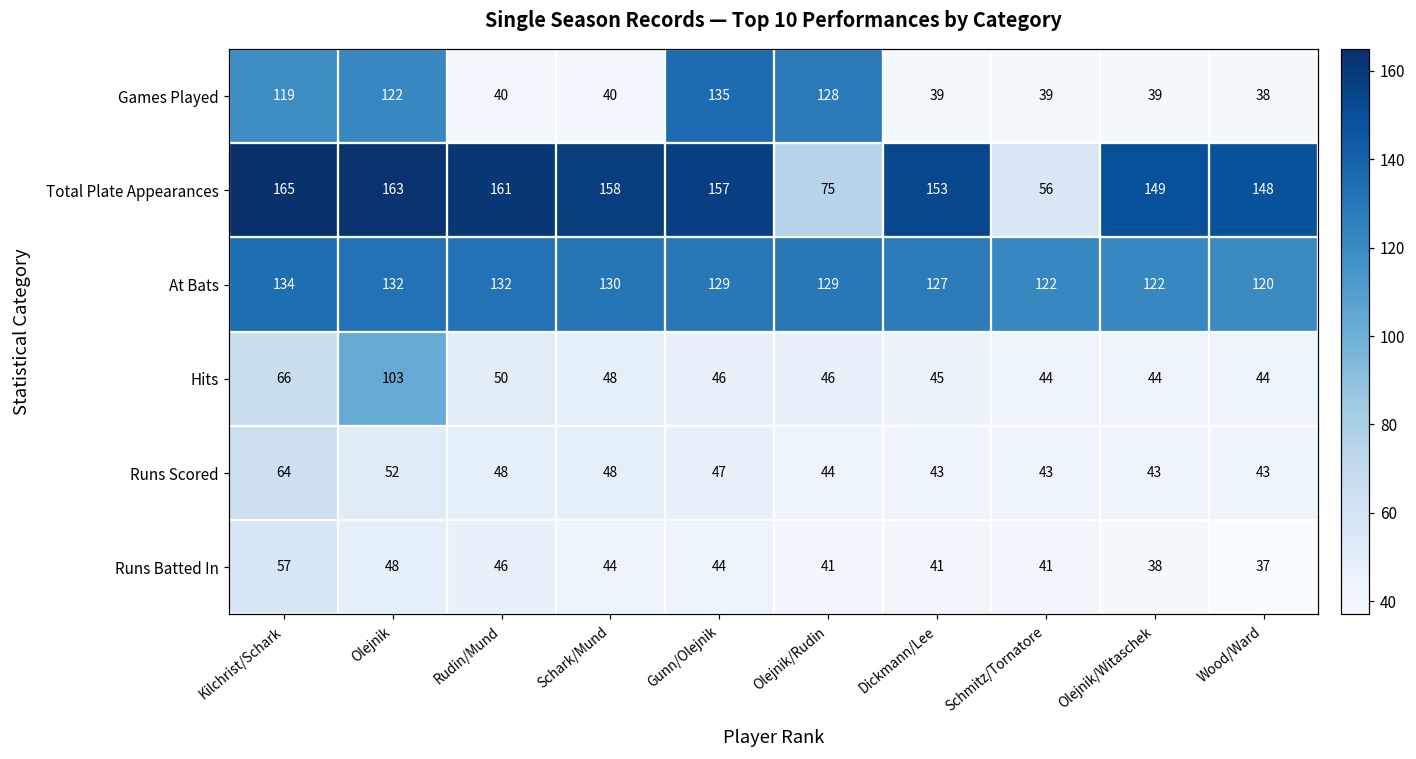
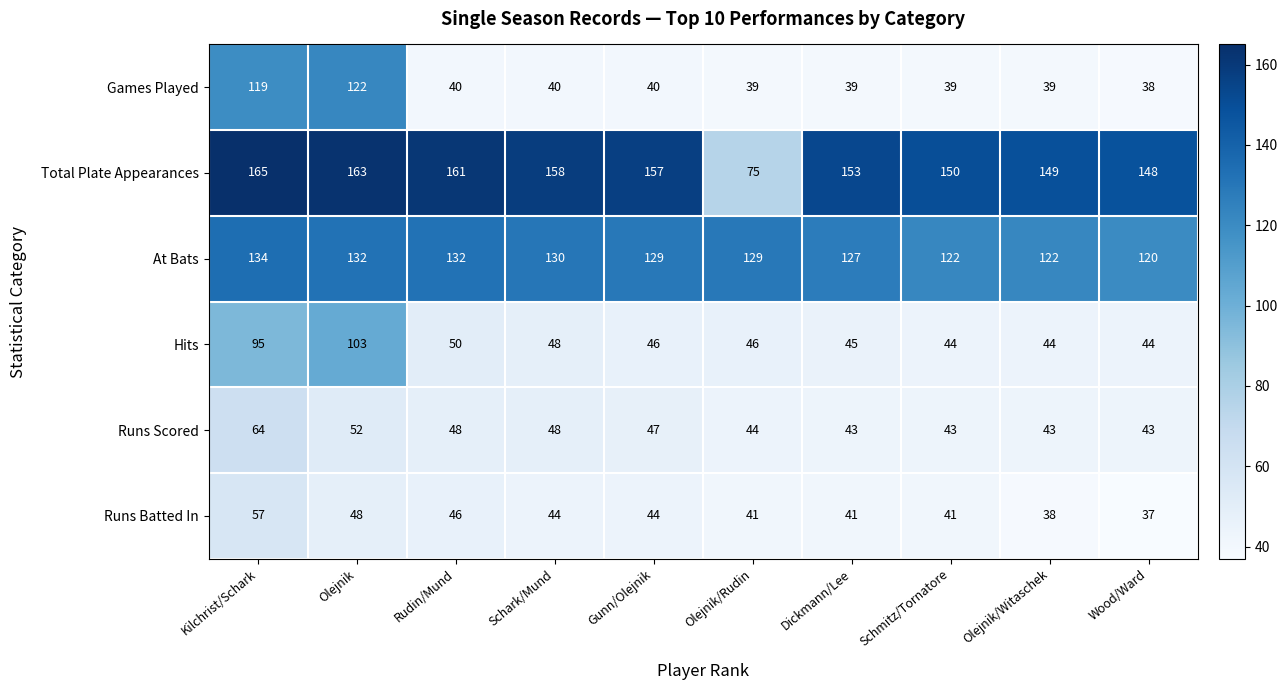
  {
    "Games Played": {
      "Kilchrist/Schark": 119,
      "Olejnik": 122,
      "Rudin/Mund": 40,
      "Schark/Mund": 40,
-     "Gunn/Olejnik": 135,
-     "Olejnik/Rudin": 128,
+     "Gunn/Olejnik": 40,
+     "Olejnik/Rudin": 39,
      "Dickmann/Lee": 39,
      "Schmitz/Tornatore": 39,
      "Olejnik/Witaschek": 39,
      "Wood/Ward": 38
    },
    "Total Plate Appearances": {
      "Kilchrist/Schark": 165,
      "Olejnik": 163,
      "Rudin/Mund": 161,
      "Schark/Mund": 158,
      "Gunn/Olejnik": 157,
      "Olejnik/Rudin": 75,
      "Dickmann/Lee": 153,
-     "Schmitz/Tornatore": 56,
+     "Schmitz/Tornatore": 150,
      "Olejnik/Witaschek": 149,
      "Wood/Ward": 148
    },
    "At Bats": {
      "Kilchrist/Schark": 134,
      "Olejnik": 132,
      "Rudin/Mund": 132,
      "Schark/Mund": 130,
      "Gunn/Olejnik": 129,
      "Olejnik/Rudin": 129,
      "Dickmann/Lee": 127,
      "Schmitz/Tornatore": 122,
      "Olejnik/Witaschek": 122,
      "Wood/Ward": 120
    },
    "Hits": {
-     "Kilchrist/Schark": 66,
+     "Kilchrist/Schark": 95,
      "Olejnik": 103,
      "Rudin/Mund": 50,
      "Schark/Mund": 48,
      "Gunn/Olejnik": 46,
      "Olejnik/Rudin": 46,
      "Dickmann/Lee": 45,
      "Schmitz/Tornatore": 44,
      "Olejnik/Witaschek": 44,
      "Wood/Ward": 44
    },
    "Runs Scored": {
      "Kilchrist/Schark": 64,
      "Olejnik": 52,
      "Rudin/Mund": 48,
      "Schark/Mund": 48,
      "Gunn/Olejnik": 47,
      "Olejnik/Rudin": 44,
      "Dickmann/Lee": 43,
      "Schmitz/Tornatore": 43,
      "Olejnik/Witaschek": 43,
      "Wood/Ward": 43
    },
    "Runs Batted In": {
      "Kilchrist/Schark": 57,
      "Olejnik": 48,
      "Rudin/Mund": 46,
      "Schark/Mund": 44,
      "Gunn/Olejnik": 44,
      "Olejnik/Rudin": 41,
      "Dickmann/Lee": 41,
      "Schmitz/Tornatore": 41,
      "Olejnik/Witaschek": 38,
      "Wood/Ward": 37
    }
  }
